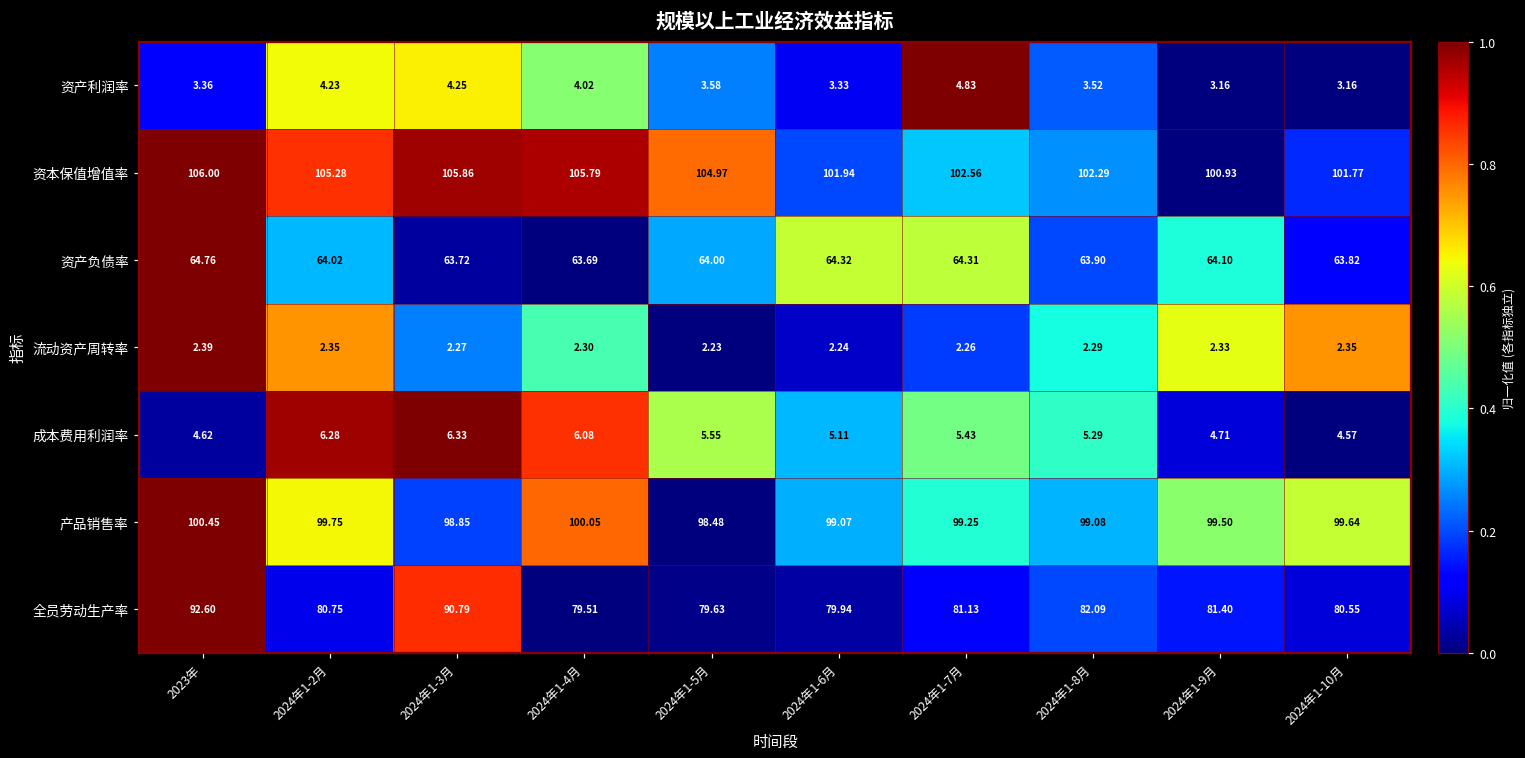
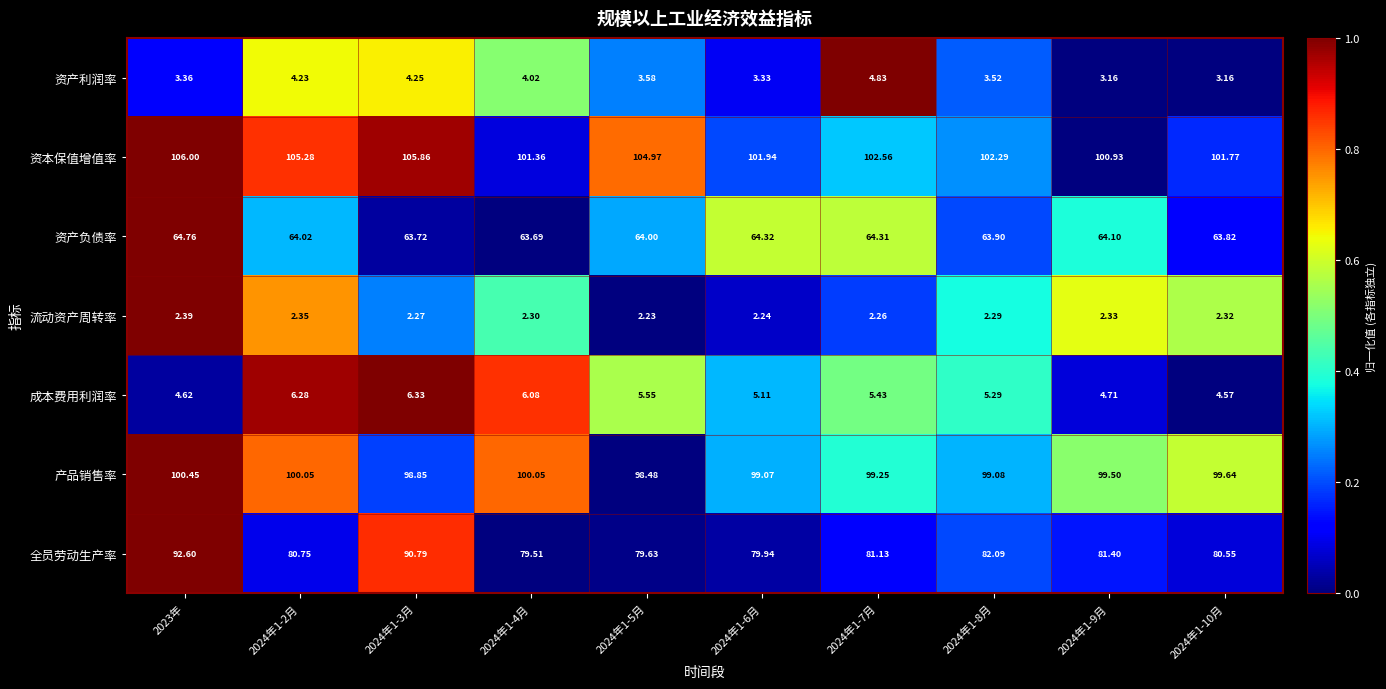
  {
    "资产利润率": {
      "2023年": 3.36,
      "2024年1-2月": 4.23,
      "2024年1-3月": 4.25,
      "2024年1-4月": 4.02,
      "2024年1-5月": 3.58,
      "2024年1-6月": 3.33,
      "2024年1-7月": 4.83,
      "2024年1-8月": 3.52,
      "2024年1-9月": 3.16,
      "2024年1-10月": 3.16
    },
    "资本保值增值率": {
      "2023年": 106.00,
      "2024年1-2月": 105.28,
      "2024年1-3月": 105.86,
-     "2024年1-4月": 105.79,
+     "2024年1-4月": 101.36,
      "2024年1-5月": 104.97,
      "2024年1-6月": 101.94,
      "2024年1-7月": 102.56,
      "2024年1-8月": 102.29,
      "2024年1-9月": 100.93,
      "2024年1-10月": 101.77
    },
    "资产负债率": {
      "2023年": 64.76,
      "2024年1-2月": 64.02,
      "2024年1-3月": 63.72,
      "2024年1-4月": 63.69,
      "2024年1-5月": 64.00,
      "2024年1-6月": 64.32,
      "2024年1-7月": 64.31,
      "2024年1-8月": 63.90,
      "2024年1-9月": 64.10,
      "2024年1-10月": 63.82
    },
    "流动资产周转率": {
      "2023年": 2.39,
      "2024年1-2月": 2.35,
      "2024年1-3月": 2.27,
      "2024年1-4月": 2.30,
      "2024年1-5月": 2.23,
      "2024年1-6月": 2.24,
      "2024年1-7月": 2.26,
      "2024年1-8月": 2.29,
      "2024年1-9月": 2.33,
-     "2024年1-10月": 2.35
+     "2024年1-10月": 2.32
    },
    "成本费用利润率": {
      "2023年": 4.62,
      "2024年1-2月": 6.28,
      "2024年1-3月": 6.33,
      "2024年1-4月": 6.08,
      "2024年1-5月": 5.55,
      "2024年1-6月": 5.11,
      "2024年1-7月": 5.43,
      "2024年1-8月": 5.29,
      "2024年1-9月": 4.71,
      "2024年1-10月": 4.57
    },
    "产品销售率": {
      "2023年": 100.45,
-     "2024年1-2月": 99.75,
+     "2024年1-2月": 100.05,
      "2024年1-3月": 98.85,
      "2024年1-4月": 100.05,
      "2024年1-5月": 98.48,
      "2024年1-6月": 99.07,
      "2024年1-7月": 99.25,
      "2024年1-8月": 99.08,
      "2024年1-9月": 99.50,
      "2024年1-10月": 99.64
    },
    "全员劳动生产率": {
      "2023年": 92.60,
      "2024年1-2月": 80.75,
      "2024年1-3月": 90.79,
      "2024年1-4月": 79.51,
      "2024年1-5月": 79.63,
      "2024年1-6月": 79.94,
      "2024年1-7月": 81.13,
      "2024年1-8月": 82.09,
      "2024年1-9月": 81.40,
      "2024年1-10月": 80.55
    }
  }
